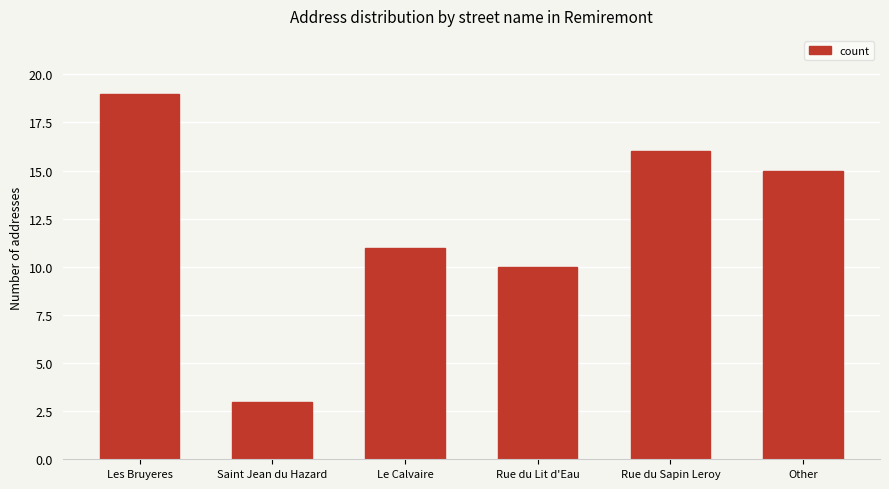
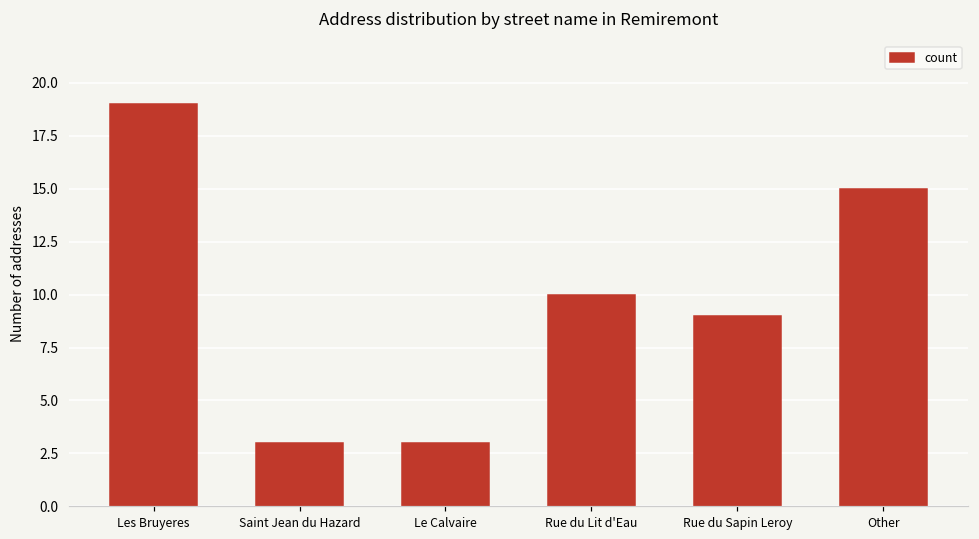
  {
    "Les Bruyeres": 19,
    "Saint Jean du Hazard": 3,
-   "Le Calvaire": 11,
+   "Le Calvaire": 3,
    "Rue du Lit d'Eau": 10,
-   "Rue du Sapin Leroy": 16,
+   "Rue du Sapin Leroy": 9,
    "Other": 15
  }
